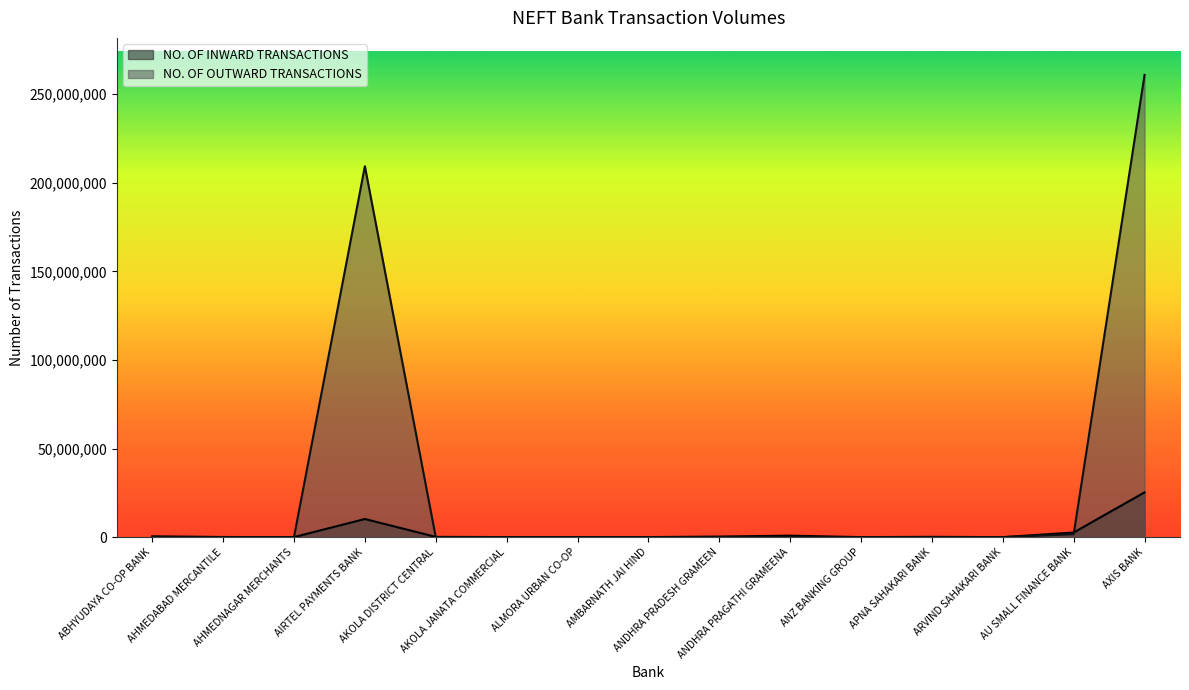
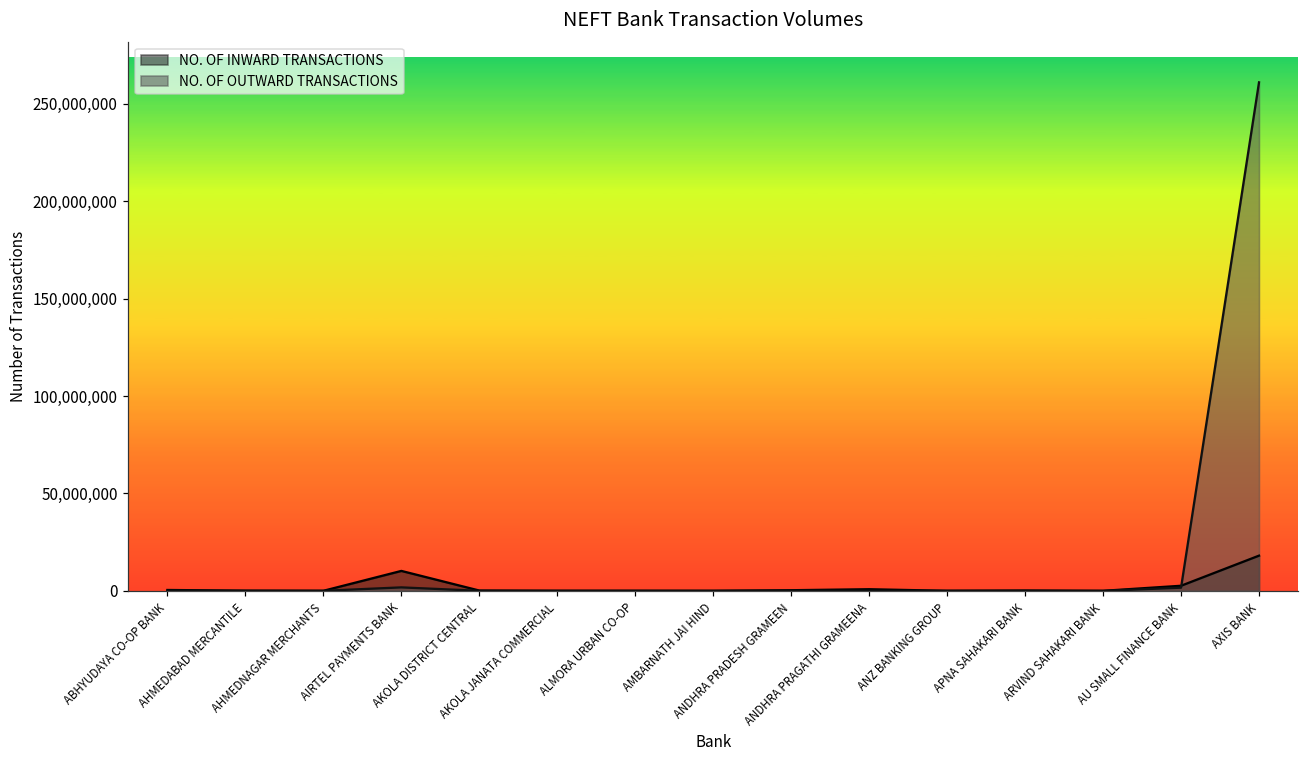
  {
    "NO. OF INWARD TRANSACTIONS": {
      "AIRTEL PAYMENTS BANK": "10,000,000",
-     "AXIS BANK": "25,000,000"
+     "AXIS BANK": "18,000,000"
    },
    "NO. OF OUTWARD TRANSACTIONS": {
-     "AIRTEL PAYMENTS BANK": "209,000,000",
+     "AIRTEL PAYMENTS BANK": "2,000,000",
      "AXIS BANK": "261,000,000"
    }
  }
